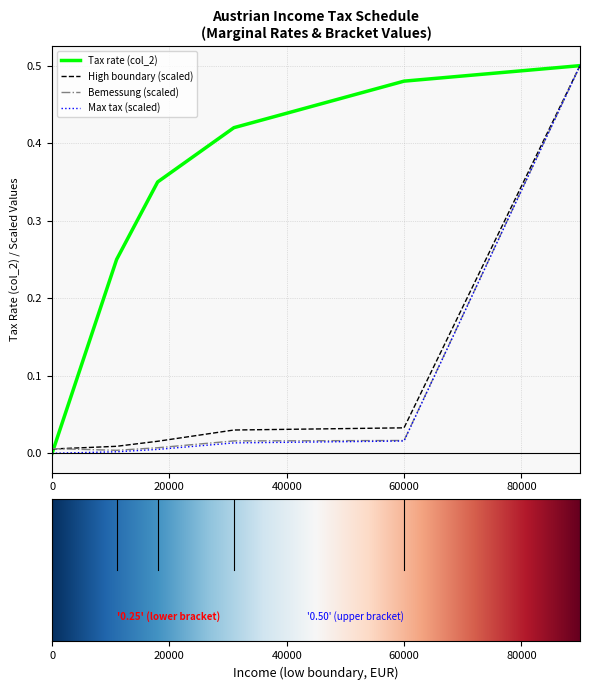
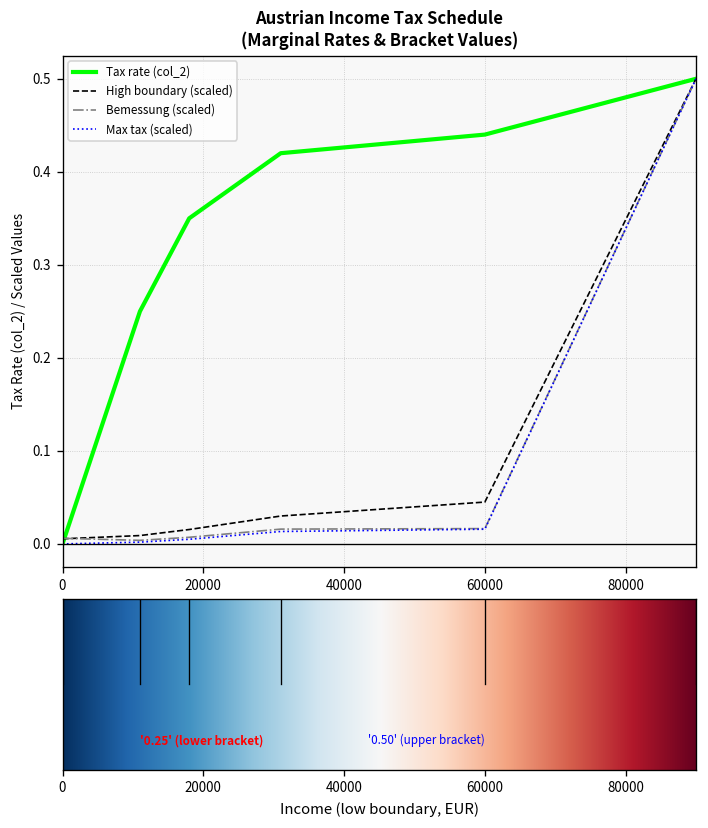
  {
    "Tax rate (col_2)": {
-     "60000": 0.48
+     "60000": 0.44
    },
    "High boundary (scaled)": {
-     "60000": 0.03
+     "60000": 0.05
    }
  }
